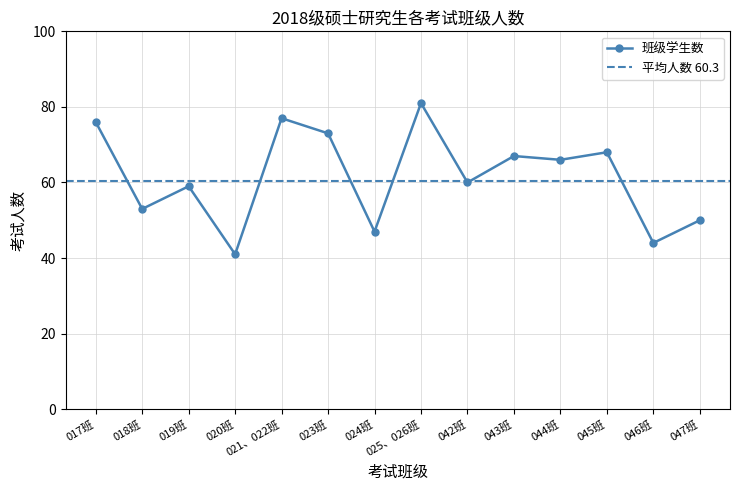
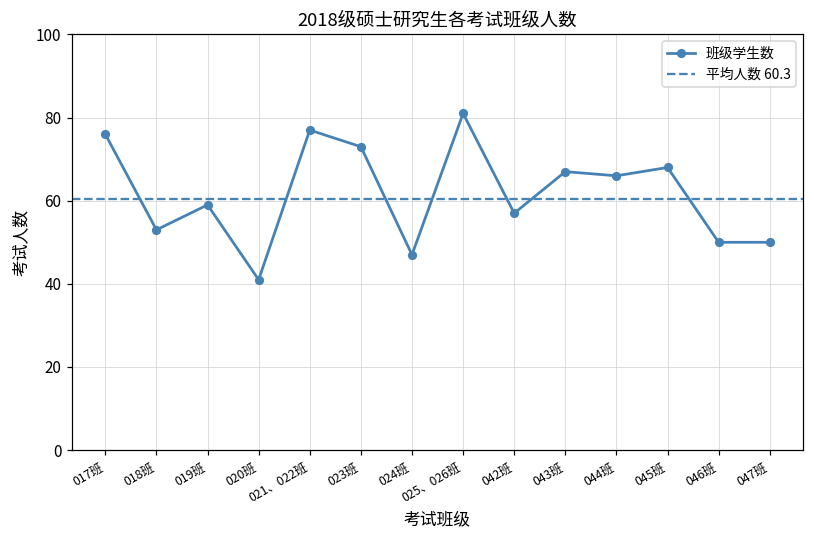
  {
    "017班": 76,
    "018班": 53,
    "019班": 59,
    "020班": 41,
    "021、022班": 77,
    "023班": 73,
    "024班": 47,
    "025、026班": 81,
-   "042班": 60,
+   "042班": 57,
    "043班": 67,
    "044班": 66,
    "045班": 68,
-   "046班": 44,
+   "046班": 50,
    "047班": 50
  }
